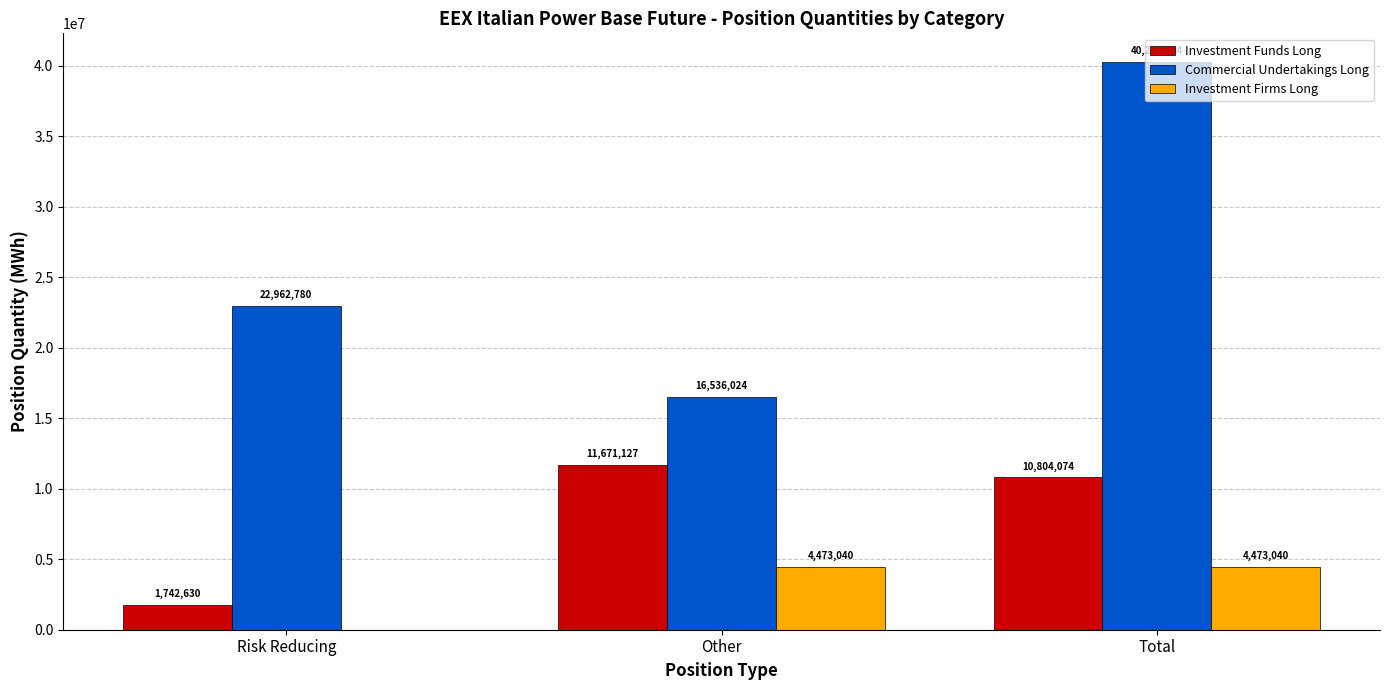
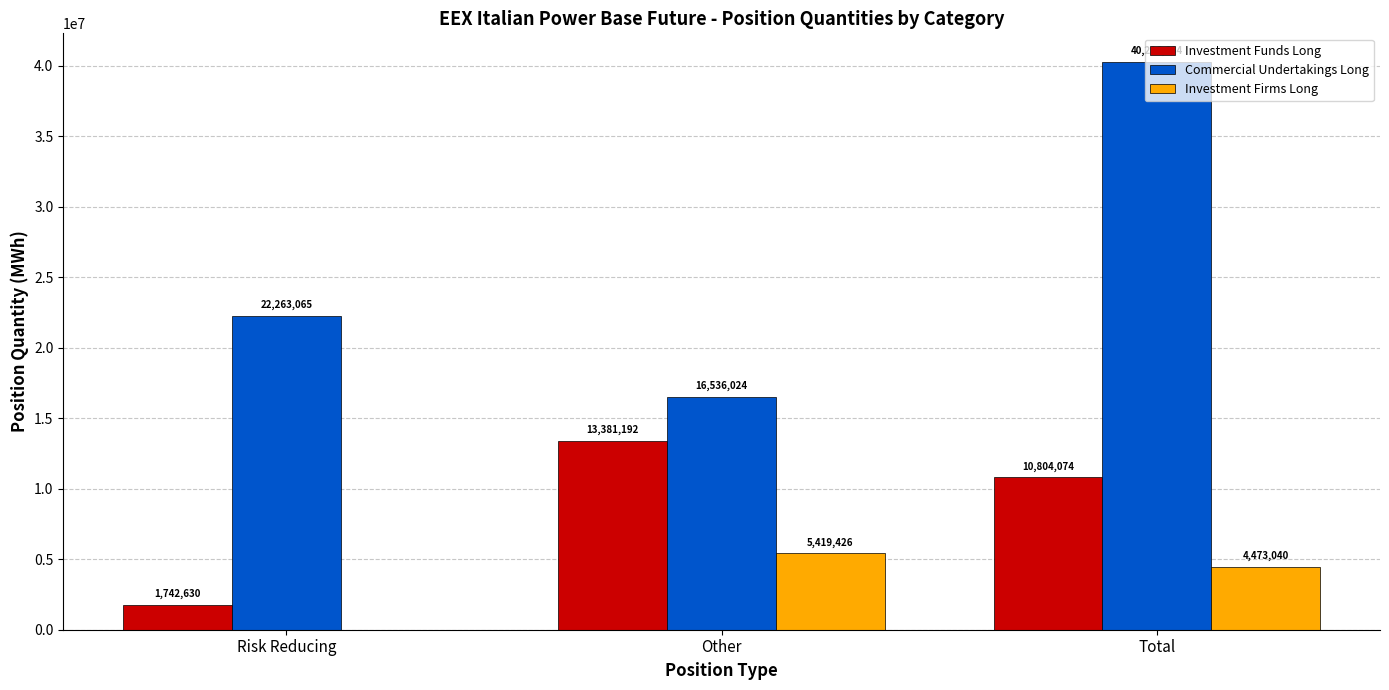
  {
    "Investment Funds Long": {
      "Risk Reducing": "1,742,630",
-     "Other": "11,671,127",
+     "Other": "13,381,192",
      "Total": "10,804,074"
    },
    "Commercial Undertakings Long": {
-     "Risk Reducing": "22,962,780",
+     "Risk Reducing": "22,263,065",
      "Other": "16,536,024"
    },
    "Investment Firms Long": {
-     "Other": "4,473,040",
+     "Other": "5,419,426",
      "Total": "4,473,040"
    }
  }
